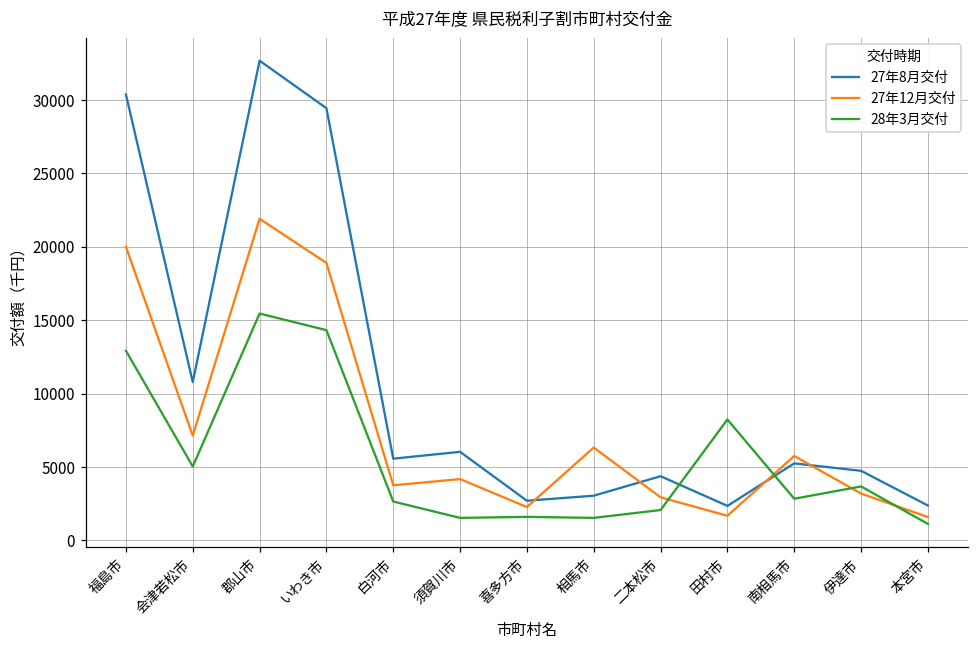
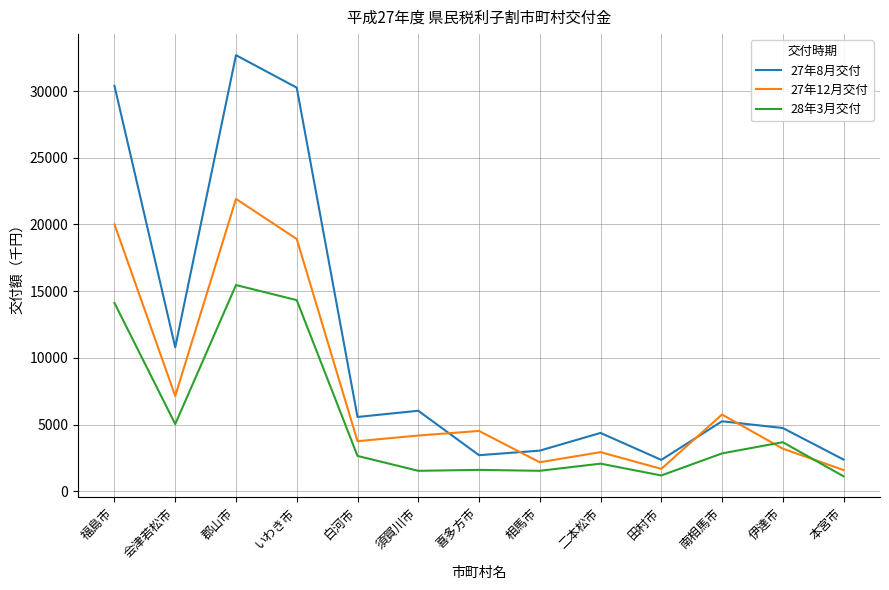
  {
    "27年8月交付": {
      "福島市": 30400,
      "会津若松市": 10800,
      "郡山市": 32700,
-     "いわき市": 29500,
+     "いわき市": 30300,
      "白河市": 5600,
      "須賀川市": 6000,
      "喜多方市": 2700,
      "相馬市": 3000,
      "二本松市": 4400,
      "田村市": 2400,
      "南相馬市": 5200,
      "伊達市": 4700,
      "本宮市": 2400
    },
    "27年12月交付": {
      "福島市": 20000,
      "会津若松市": 7100,
      "郡山市": 21900,
      "いわき市": 18900,
      "白河市": 3800,
      "須賀川市": 4200,
-     "喜多方市": 2300,
-     "相馬市": 6300,
+     "喜多方市": 4500,
+     "相馬市": 2200,
      "二本松市": 2900,
      "田村市": 1700,
      "南相馬市": 5800,
      "伊達市": 3200,
      "本宮市": 1600
    },
    "28年3月交付": {
-     "福島市": 12900,
+     "福島市": 14100,
      "会津若松市": 5000,
      "郡山市": 15500,
      "いわき市": 14300,
      "白河市": 2600,
      "須賀川市": 1500,
      "喜多方市": 1600,
      "相馬市": 1500,
      "二本松市": 2100,
-     "田村市": 8200,
+     "田村市": 1200,
      "南相馬市": 2800,
      "伊達市": 3700,
      "本宮市": 1100
    }
  }
